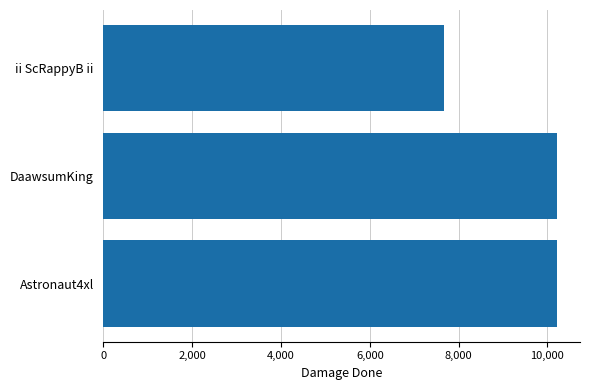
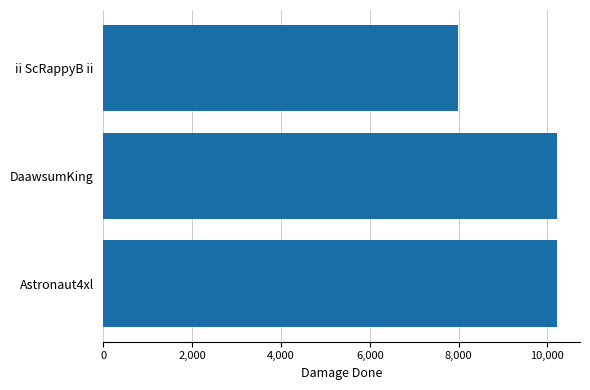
  {
-   "ii ScRappyB ii": "7,700",
+   "ii ScRappyB ii": "8,000",
    "DaawsumKing": "10,200",
    "Astronaut4xl": "10,200"
  }
